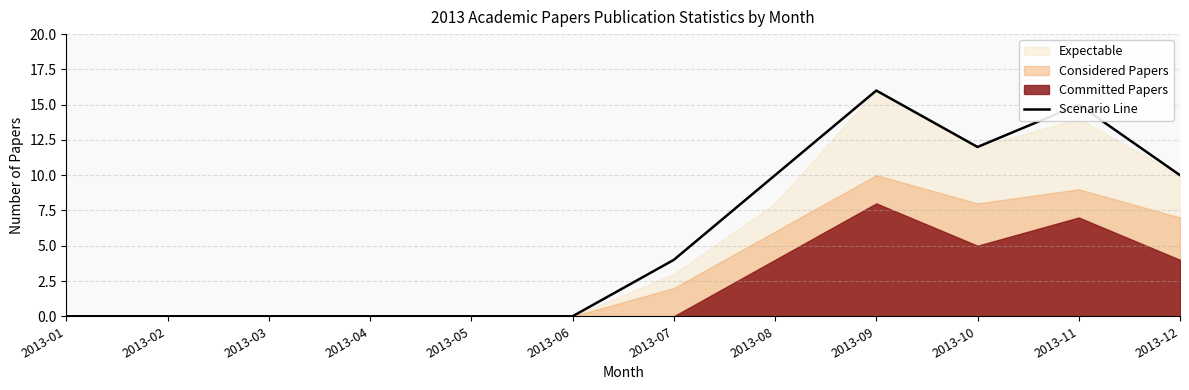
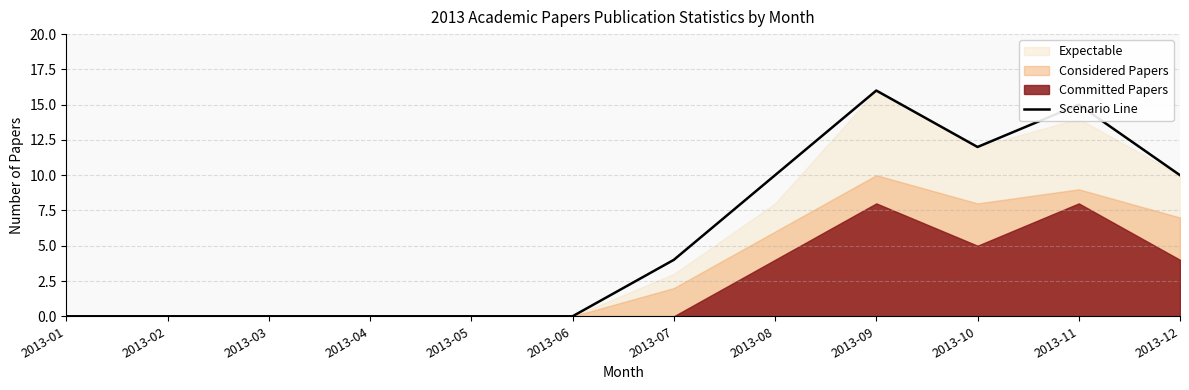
  {
    "Scenario Line": {
      "2013-07": 4,
      "2013-08": 10
    },
    "Expectable": {
      "2013-07": 3,
      "2013-08": 8
    },
    "Considered Papers": {
      "2013-07": 2,
      "2013-08": 6,
      "2013-09": 10,
      "2013-10": 8,
      "2013-11": 9,
      "2013-12": 7
    },
    "Committed Papers": {
      "2013-07": 0,
      "2013-08": 4,
      "2013-09": 8,
      "2013-10": 5,
-     "2013-11": 7,
+     "2013-11": 8,
      "2013-12": 4
    }
  }
